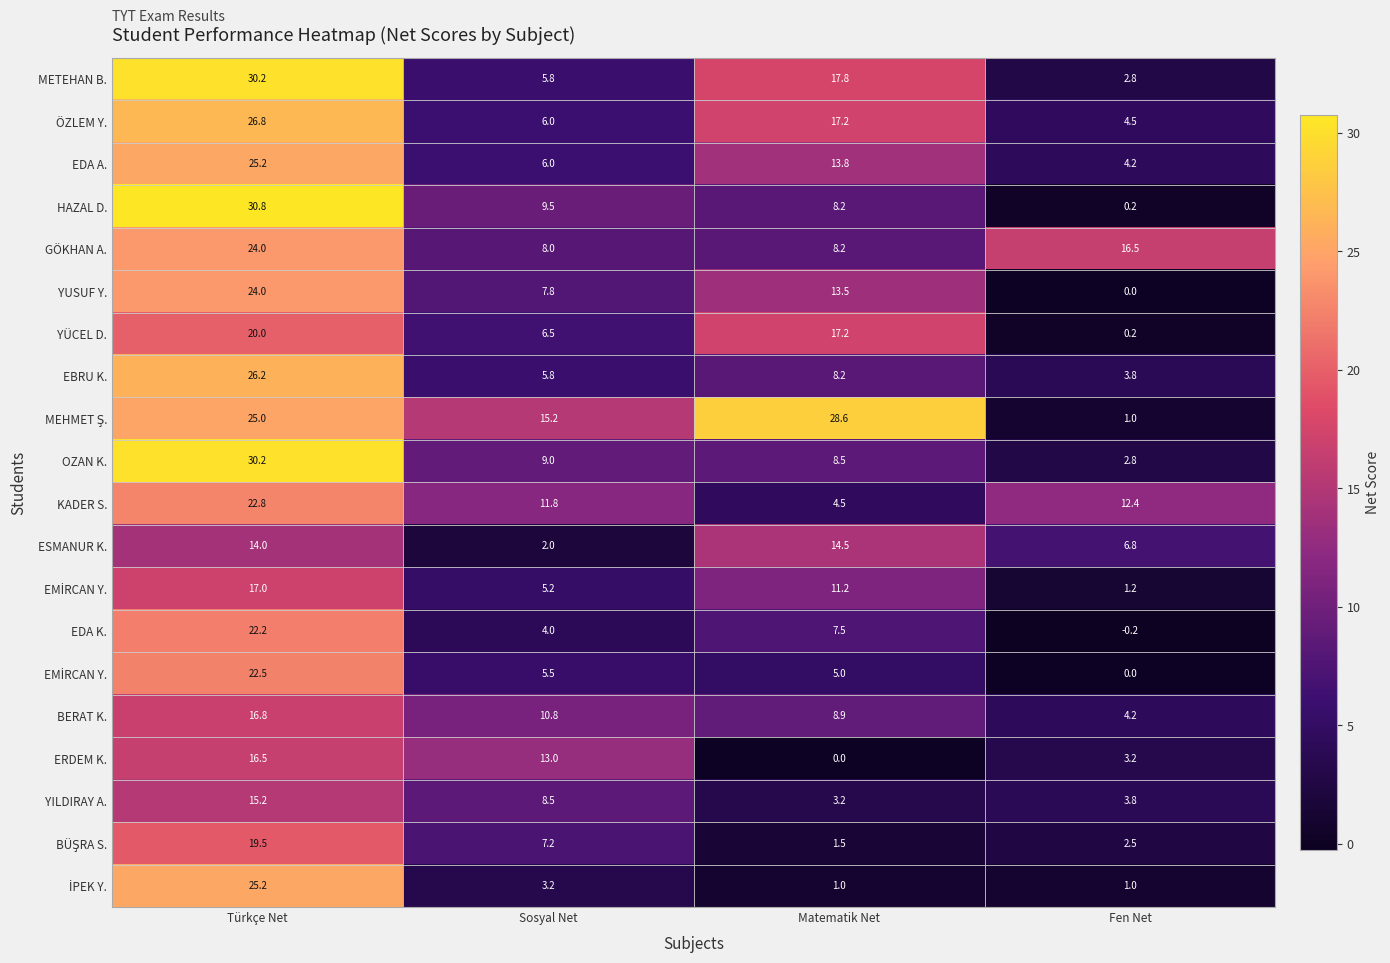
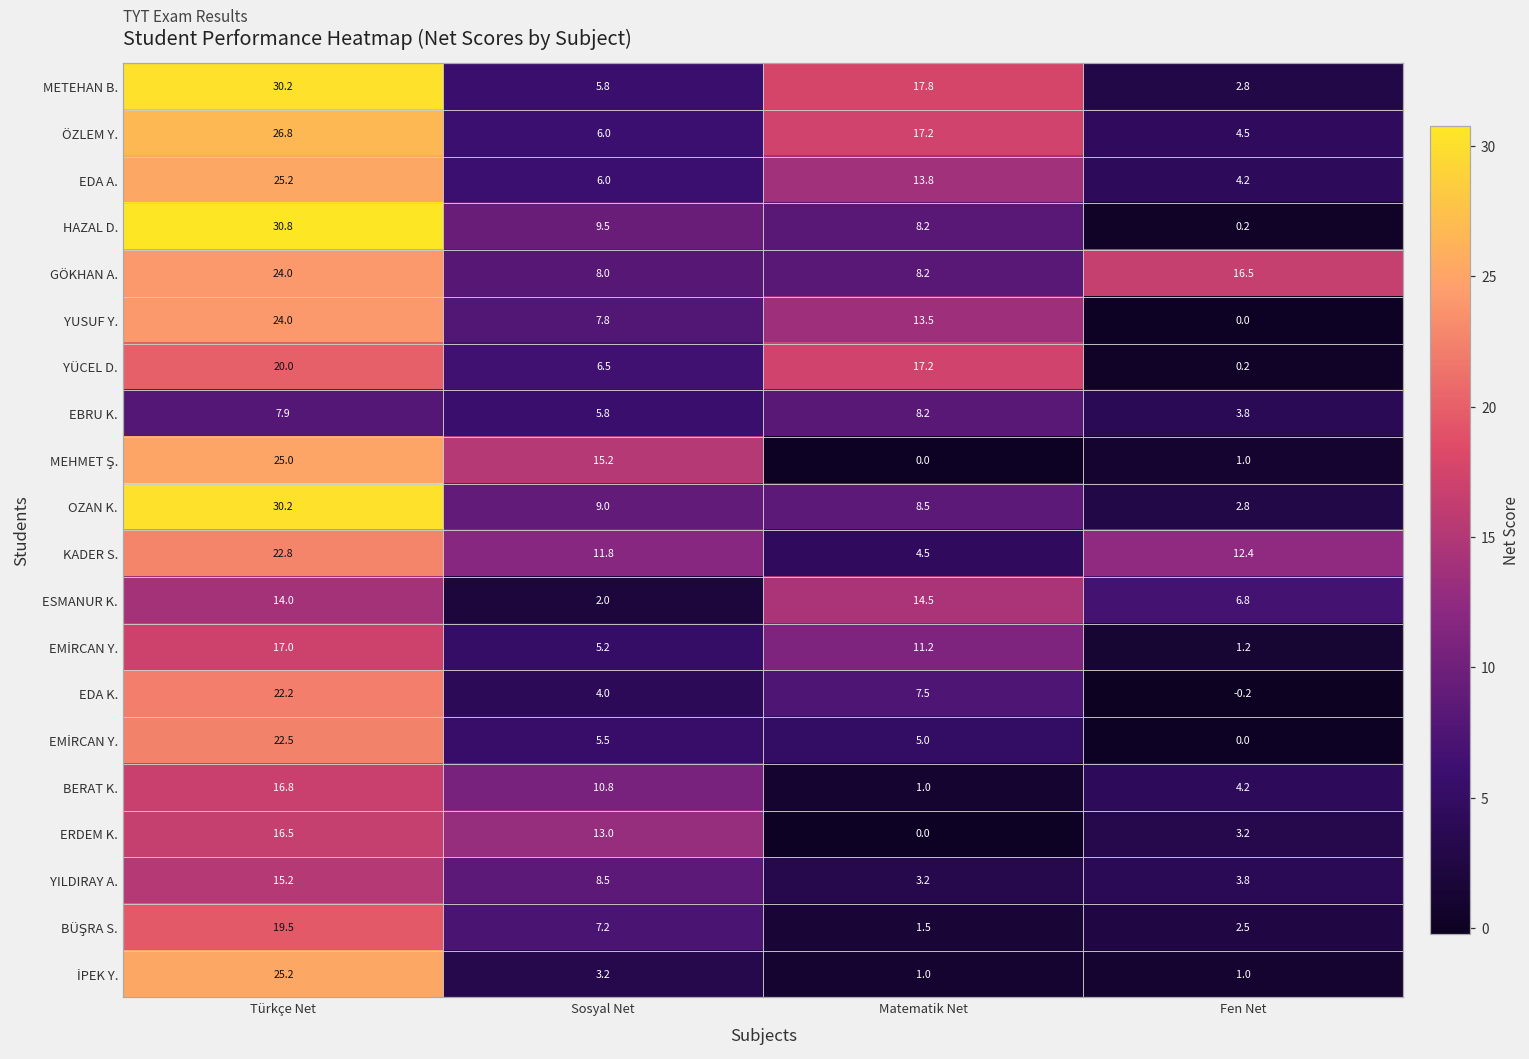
  {
    "METEHAN B.": {
      "Türkçe Net": 30.2,
      "Sosyal Net": 5.8,
      "Matematik Net": 17.8,
      "Fen Net": 2.8
    },
    "ÖZLEM Y.": {
      "Türkçe Net": 26.8,
      "Sosyal Net": 6.0,
      "Matematik Net": 17.2,
      "Fen Net": 4.5
    },
    "EDA A.": {
      "Türkçe Net": 25.2,
      "Sosyal Net": 6.0,
      "Matematik Net": 13.8,
      "Fen Net": 4.2
    },
    "HAZAL D.": {
      "Türkçe Net": 30.8,
      "Sosyal Net": 9.5,
      "Matematik Net": 8.2,
      "Fen Net": 0.2
    },
    "GÖKHAN A.": {
      "Türkçe Net": 24.0,
      "Sosyal Net": 8.0,
      "Matematik Net": 8.2,
      "Fen Net": 16.5
    },
    "YUSUF Y.": {
      "Türkçe Net": 24.0,
      "Sosyal Net": 7.8,
      "Matematik Net": 13.5,
      "Fen Net": 0.0
    },
    "YÜCEL D.": {
      "Türkçe Net": 20.0,
      "Sosyal Net": 6.5,
      "Matematik Net": 17.2,
      "Fen Net": 0.2
    },
    "EBRU K.": {
-     "Türkçe Net": 26.2,
+     "Türkçe Net": 7.9,
      "Sosyal Net": 5.8,
      "Matematik Net": 8.2,
      "Fen Net": 3.8
    },
    "MEHMET Ş.": {
      "Türkçe Net": 25.0,
      "Sosyal Net": 15.2,
-     "Matematik Net": 28.6,
+     "Matematik Net": 0.0,
      "Fen Net": 1.0
    },
    "OZAN K.": {
      "Türkçe Net": 30.2,
      "Sosyal Net": 9.0,
      "Matematik Net": 8.5,
      "Fen Net": 2.8
    },
    "KADER S.": {
      "Türkçe Net": 22.8,
      "Sosyal Net": 11.8,
      "Matematik Net": 4.5,
      "Fen Net": 12.4
    },
    "ESMANUR K.": {
      "Türkçe Net": 14.0,
      "Sosyal Net": 2.0,
      "Matematik Net": 14.5,
      "Fen Net": 6.8
    },
    "EDA K.": {
      "Türkçe Net": 22.2,
      "Sosyal Net": 4.0,
      "Matematik Net": 7.5,
      "Fen Net": -0.2
    },
    "BERAT K.": {
      "Türkçe Net": 16.8,
      "Sosyal Net": 10.8,
-     "Matematik Net": 8.9,
+     "Matematik Net": 1.0,
      "Fen Net": 4.2
    },
    "ERDEM K.": {
      "Türkçe Net": 16.5,
      "Sosyal Net": 13.0,
      "Matematik Net": 0.0,
      "Fen Net": 3.2
    },
    "YILDIRAY A.": {
      "Türkçe Net": 15.2,
      "Sosyal Net": 8.5,
      "Matematik Net": 3.2,
      "Fen Net": 3.8
    },
    "BÜŞRA S.": {
      "Türkçe Net": 19.5,
      "Sosyal Net": 7.2,
      "Matematik Net": 1.5,
      "Fen Net": 2.5
    },
    "İPEK Y.": {
      "Türkçe Net": 25.2,
      "Sosyal Net": 3.2,
      "Matematik Net": 1.0,
      "Fen Net": 1.0
    }
  }
